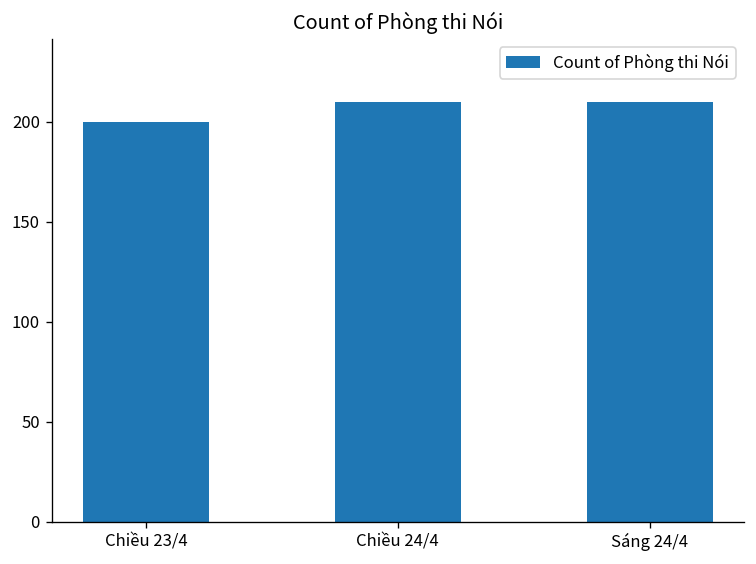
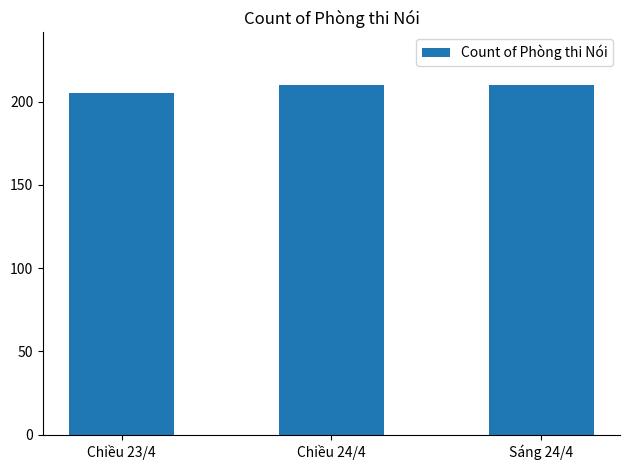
  {
-   "Chiều 23/4": 200,
+   "Chiều 23/4": 205,
    "Chiều 24/4": 210,
    "Sáng 24/4": 210
  }
